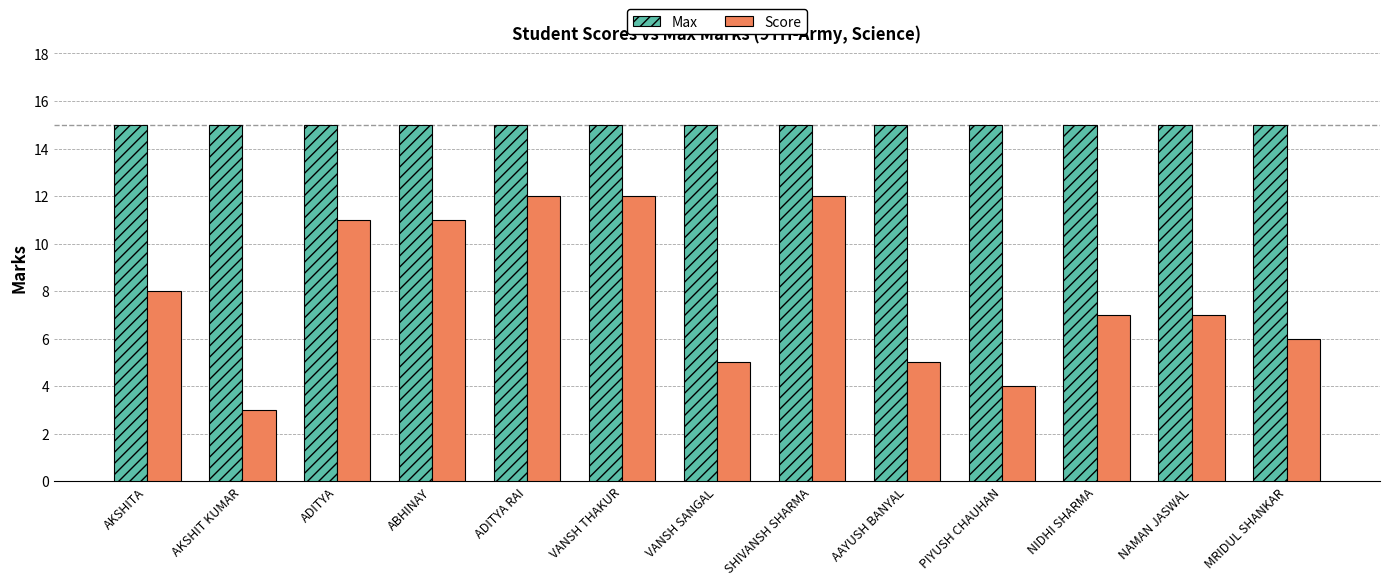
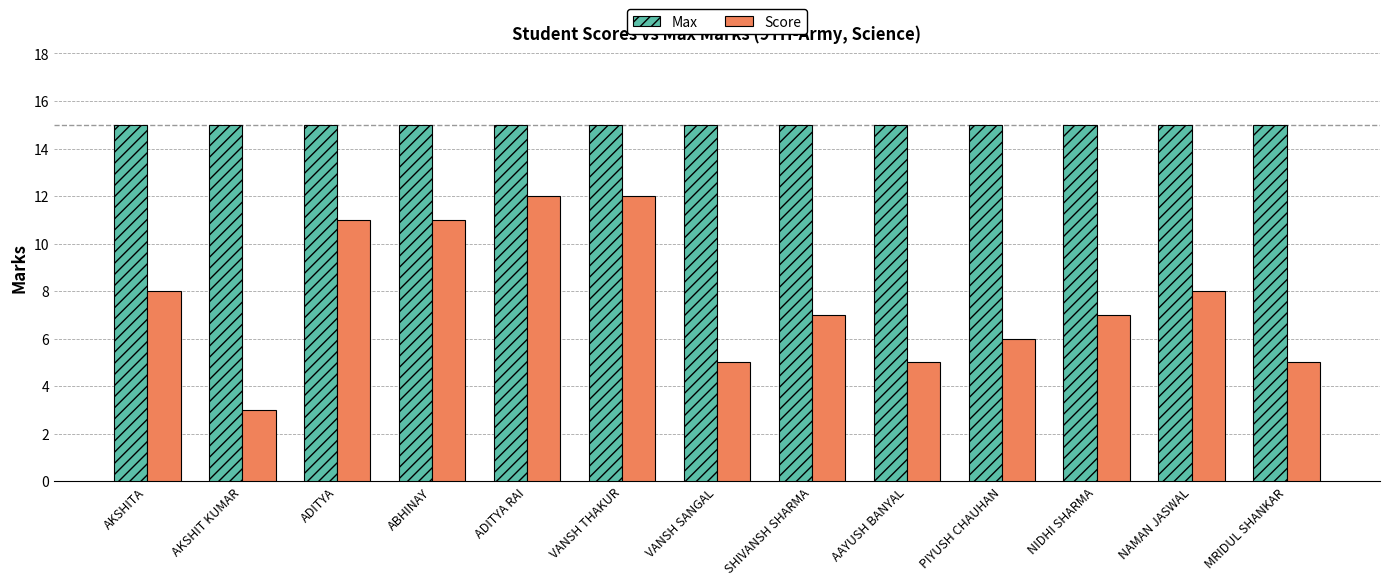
  {
    "Max": {
      "AKSHITA": 15,
      "AKSHIT KUMAR": 15,
      "ADITYA": 15,
      "ABHINAY": 15,
      "ADITYA RAI": 15,
      "VANSH THAKUR": 15,
      "VANSH SANGAL": 15,
      "SHIVANSH SHARMA": 15,
      "AAYUSH BANYAL": 15,
      "PIYUSH CHAUHAN": 15,
      "NIDHI SHARMA": 15,
      "NAMAN JASWAL": 15,
      "MRIDUL SHANKAR": 15
    },
    "Score": {
      "AKSHITA": 8,
      "AKSHIT KUMAR": 3,
      "ADITYA": 11,
      "ABHINAY": 11,
      "ADITYA RAI": 12,
      "VANSH THAKUR": 12,
      "VANSH SANGAL": 5,
-     "SHIVANSH SHARMA": 12,
+     "SHIVANSH SHARMA": 7,
      "AAYUSH BANYAL": 5,
-     "PIYUSH CHAUHAN": 4,
+     "PIYUSH CHAUHAN": 6,
      "NIDHI SHARMA": 7,
-     "NAMAN JASWAL": 7,
-     "MRIDUL SHANKAR": 6
+     "NAMAN JASWAL": 8,
+     "MRIDUL SHANKAR": 5
    }
  }
